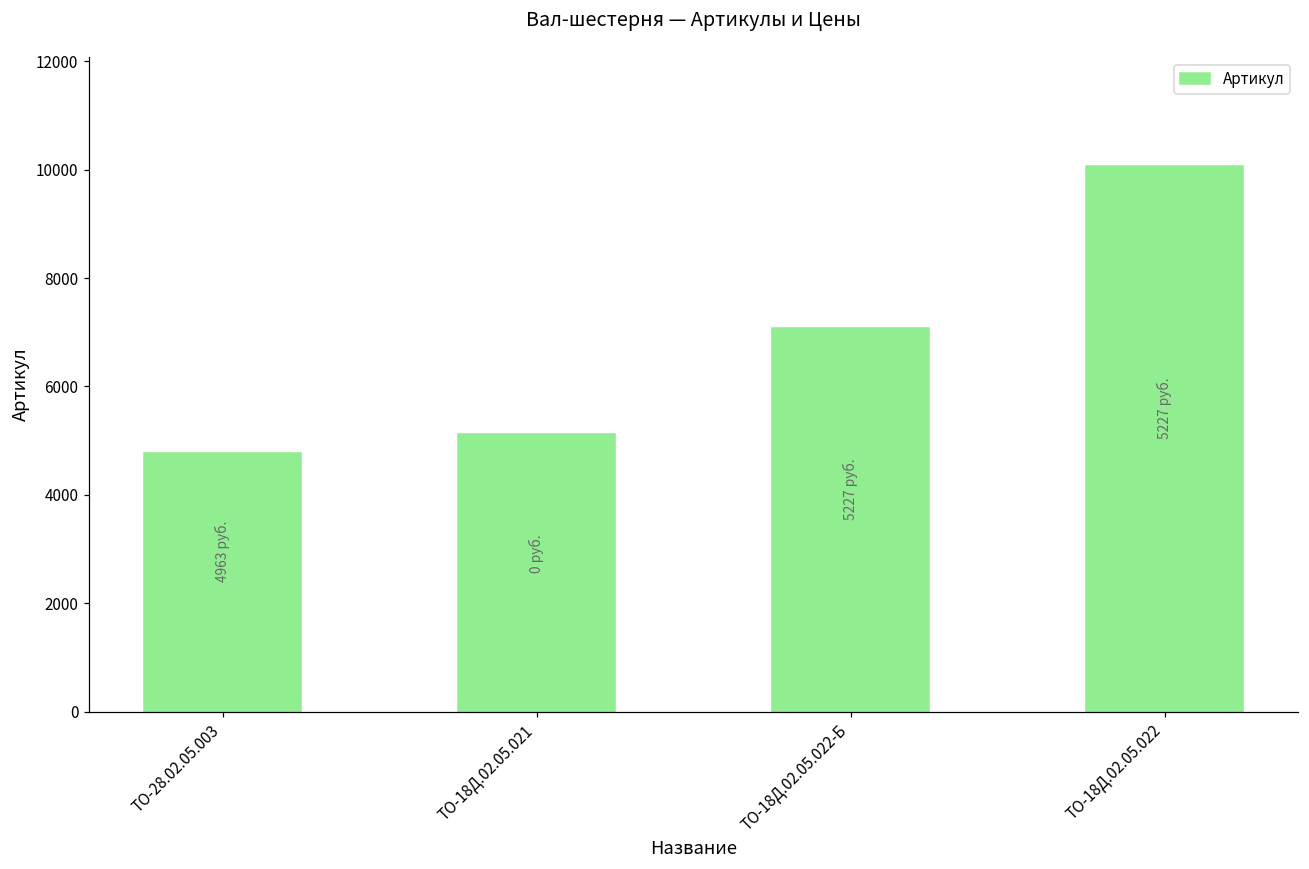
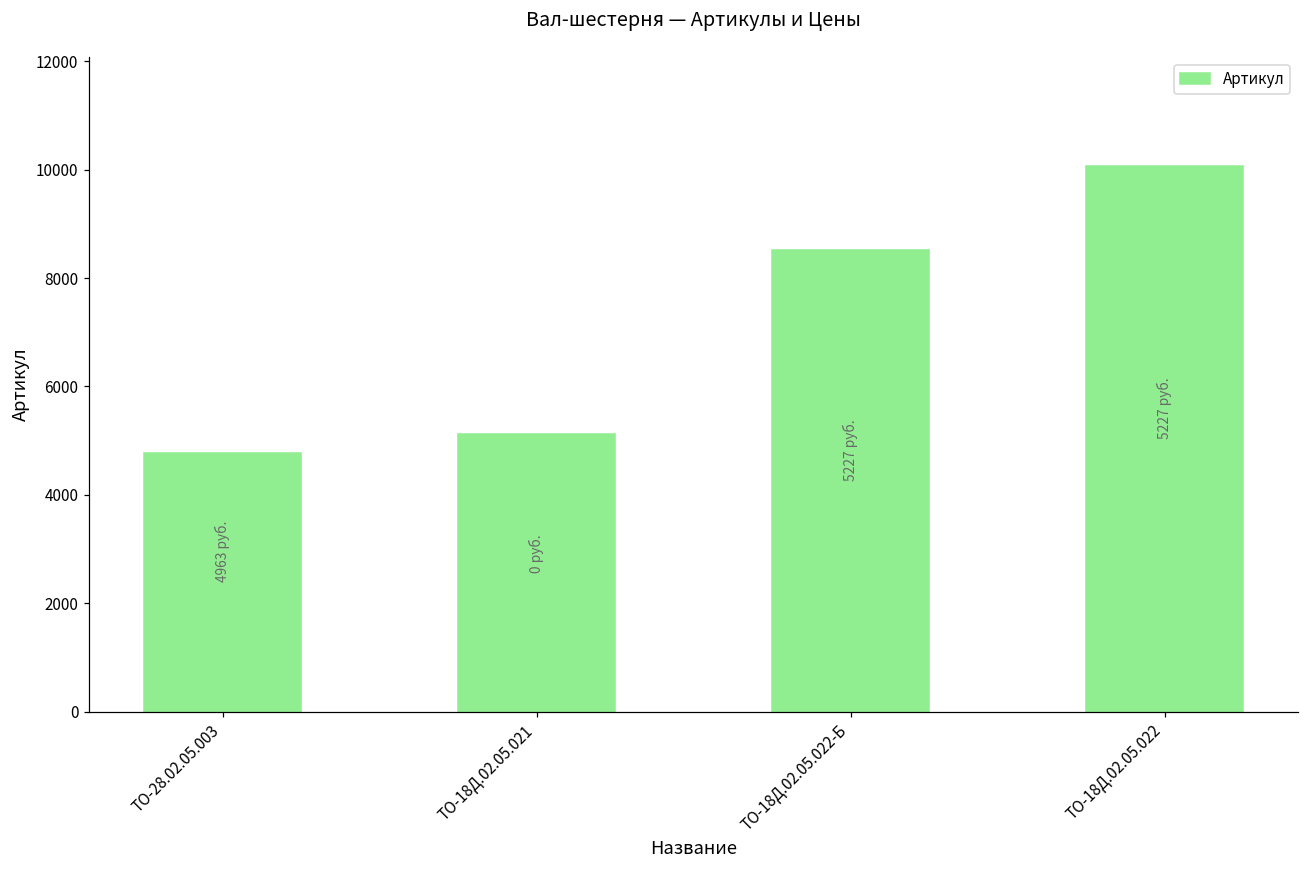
  {
-   "ТО-18Д.02.05.022-Б": 7100
+   "ТО-18Д.02.05.022-Б": 8500
  }
